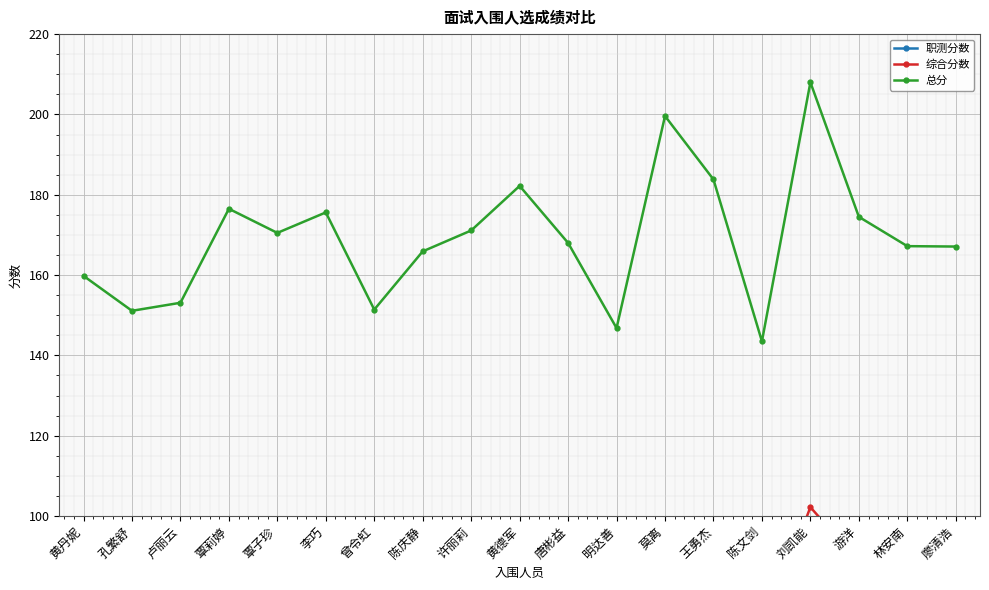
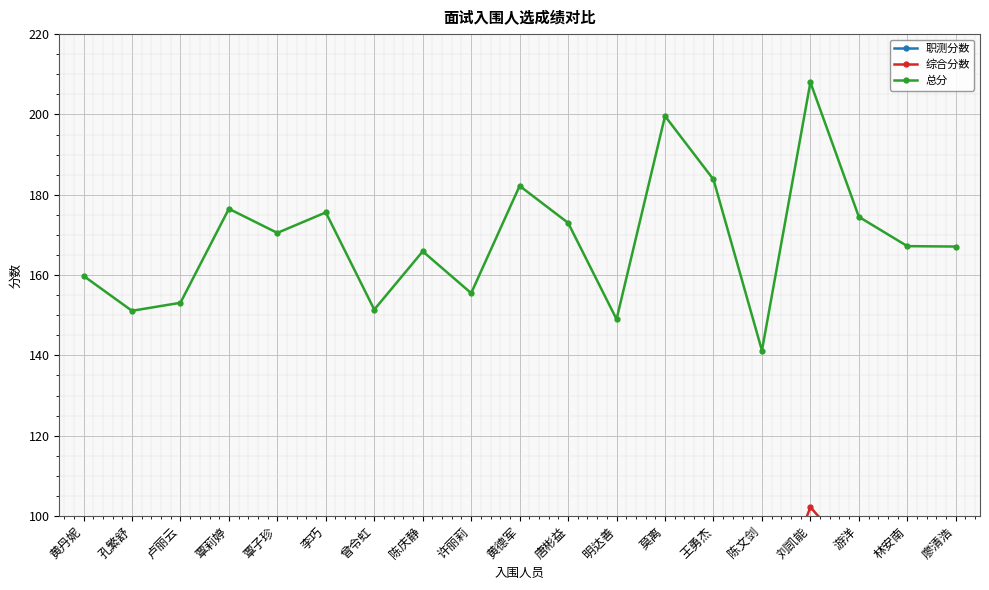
  {
    "综合分数": {
      "刘凯能": 102
    },
    "总分": {
      "黄丹妮": 160,
      "孔繁舒": 151,
      "卢丽云": 153,
      "覃莉婷": 177,
      "覃子珍": 171,
      "李巧": 176,
      "曾令虹": 151,
      "陈庆静": 166,
-     "许丽莉": 171,
+     "许丽莉": 156,
      "黄德军": 182,
-     "唐彬益": 168,
-     "明达善": 147,
+     "唐彬益": 173,
+     "明达善": 149,
      "莫离": 200,
      "王勇杰": 184,
-     "陈文剑": 144,
+     "陈文剑": 141,
      "刘凯能": 208,
      "游洋": 175,
      "林安南": 167,
      "廖清浩": 167
    }
  }
